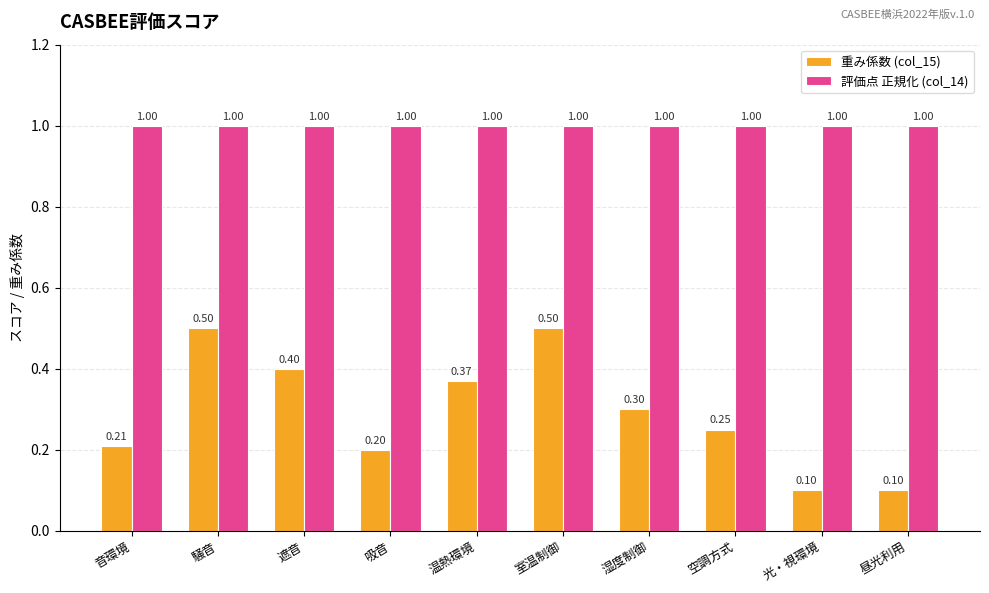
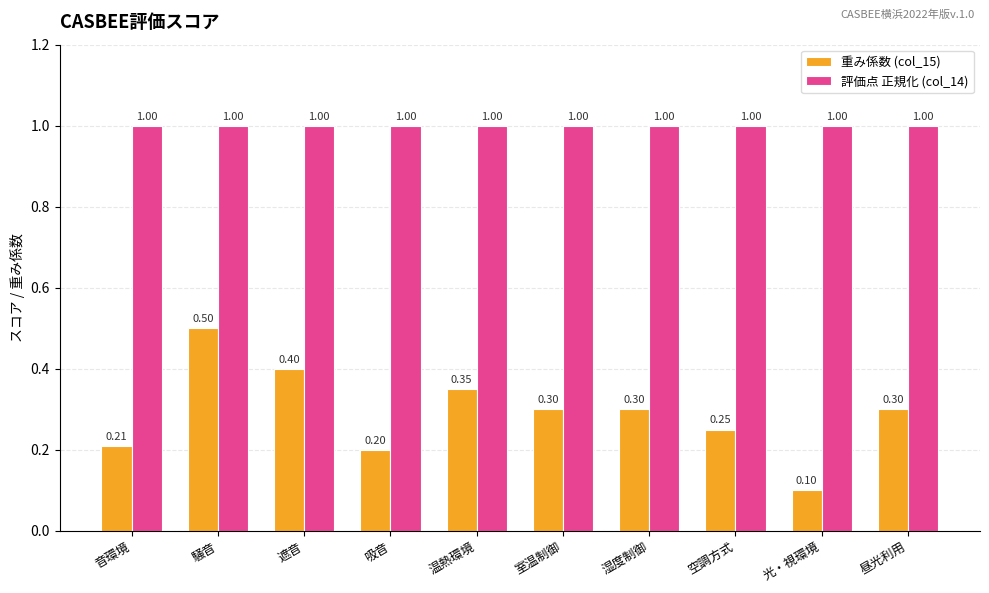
  {
    "重み係数 (col_15)": {
      "音環境": 0.21,
      "騒音": 0.50,
      "遮音": 0.40,
      "吸音": 0.20,
-     "温熱環境": 0.37,
-     "室温制御": 0.50,
+     "温熱環境": 0.35,
+     "室温制御": 0.30,
      "湿度制御": 0.30,
      "空調方式": 0.25,
      "光・視環境": 0.10,
-     "昼光利用": 0.10
+     "昼光利用": 0.30
    },
    "評価点 正規化 (col_14)": {
      "音環境": 1.00,
      "騒音": 1.00,
      "遮音": 1.00,
      "吸音": 1.00,
      "温熱環境": 1.00,
      "室温制御": 1.00,
      "湿度制御": 1.00,
      "空調方式": 1.00,
      "光・視環境": 1.00,
      "昼光利用": 1.00
    }
  }
